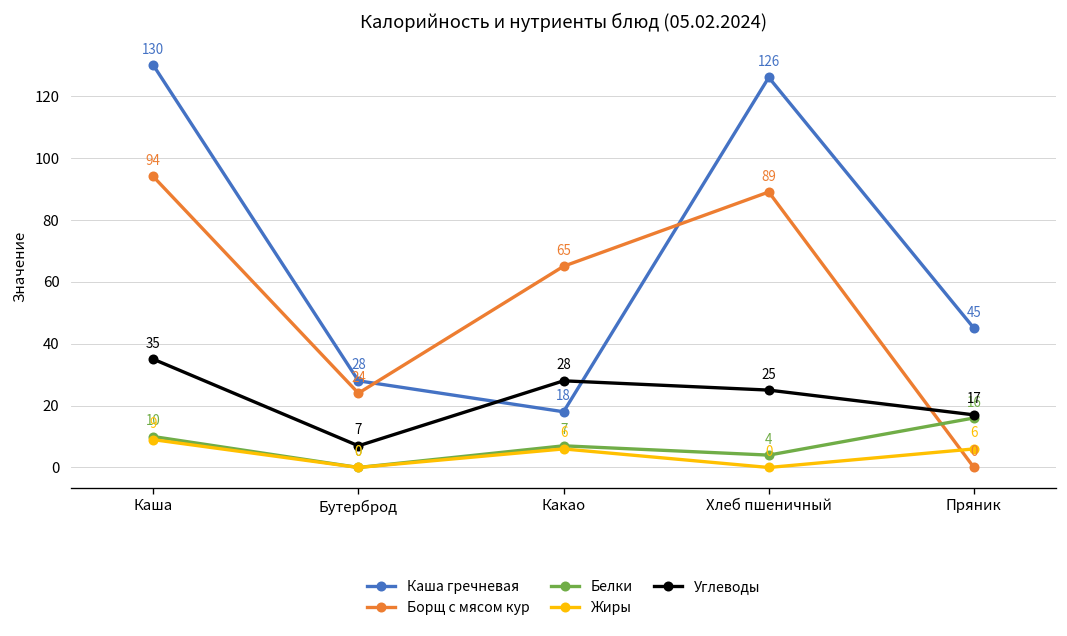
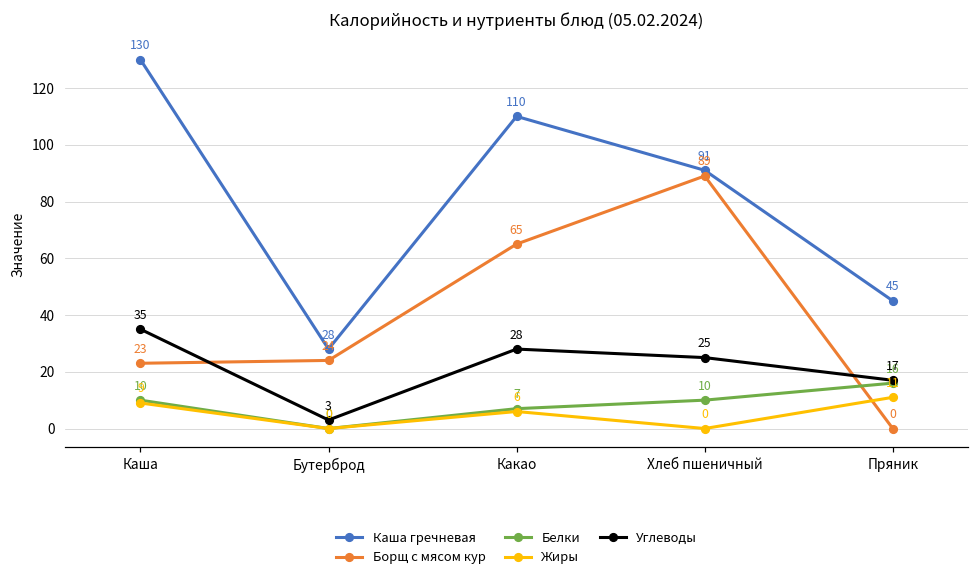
  {
    "Каша гречневая": {
      "Каша": 130,
      "Бутерброд": 28,
-     "Какао": 18,
-     "Хлеб пшеничный": 126,
+     "Какао": 110,
+     "Хлеб пшеничный": 91,
      "Пряник": 45
    },
    "Борщ с мясом кур": {
-     "Каша": 94,
+     "Каша": 23,
      "Какао": 65,
      "Пряник": 0
    },
    "Белки": {
-     "Хлеб пшеничный": 4
+     "Хлеб пшеничный": 10
    },
    "Жиры": {
      "Хлеб пшеничный": 0,
-     "Пряник": 6
+     "Пряник": 11
    },
    "Углеводы": {
      "Каша": 35,
-     "Бутерброд": 7,
+     "Бутерброд": 3,
      "Какао": 28,
      "Хлеб пшеничный": 25
    }
  }
